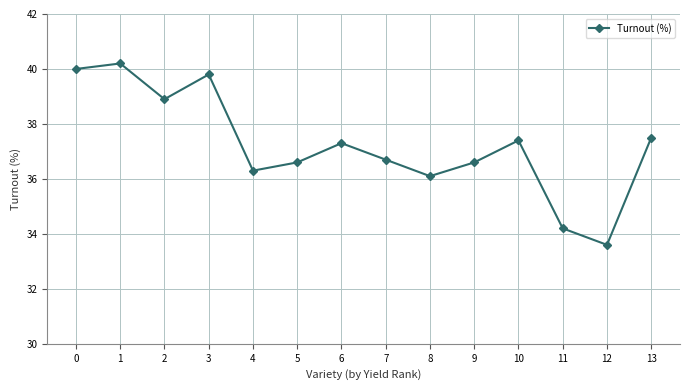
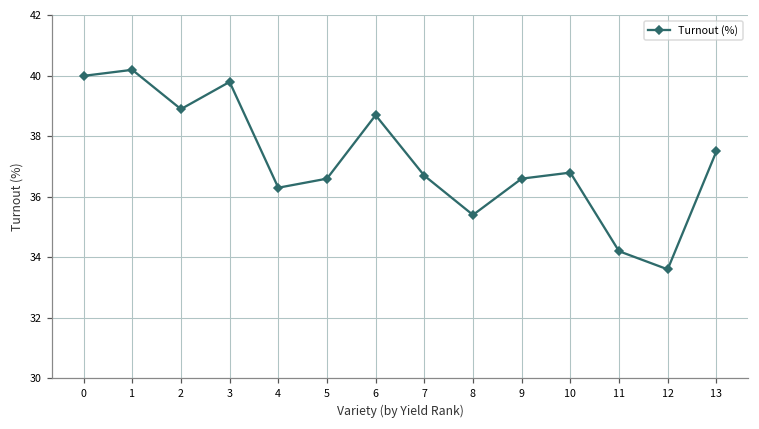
  {
    "0": 40.0,
    "1": 40.2,
    "2": 38.9,
    "3": 39.8,
    "4": 36.3,
    "5": 36.6,
-   "6": 37.3,
+   "6": 38.7,
    "7": 36.7,
-   "8": 36.1,
+   "8": 35.4,
    "9": 36.6,
-   "10": 37.4,
+   "10": 36.8,
    "11": 34.2,
    "12": 33.6,
    "13": 37.5
  }
